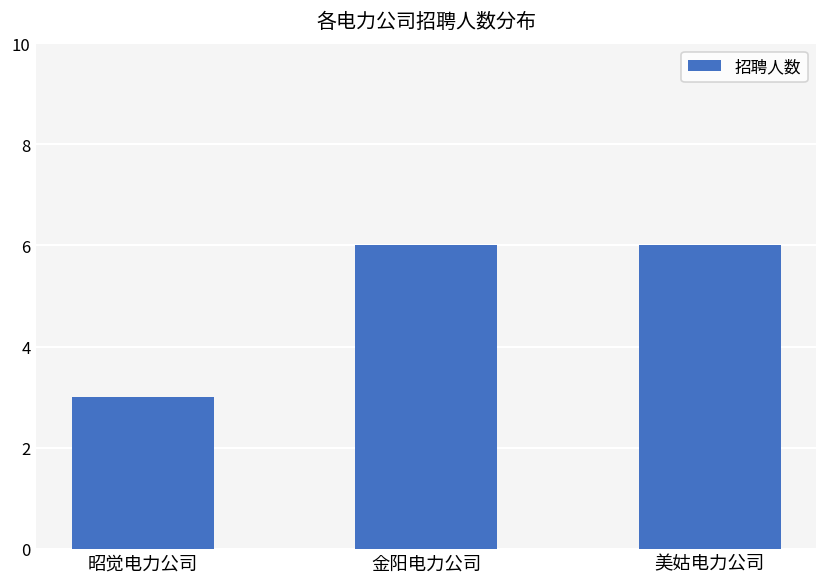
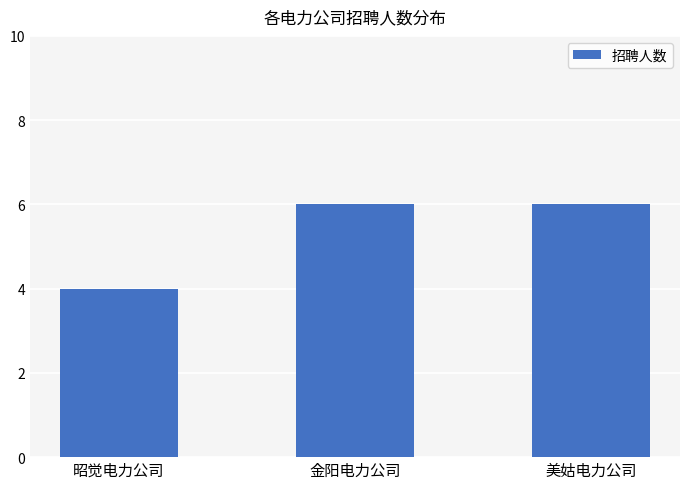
  {
-   "昭觉电力公司": 3,
+   "昭觉电力公司": 4,
    "金阳电力公司": 6,
    "美姑电力公司": 6
  }
